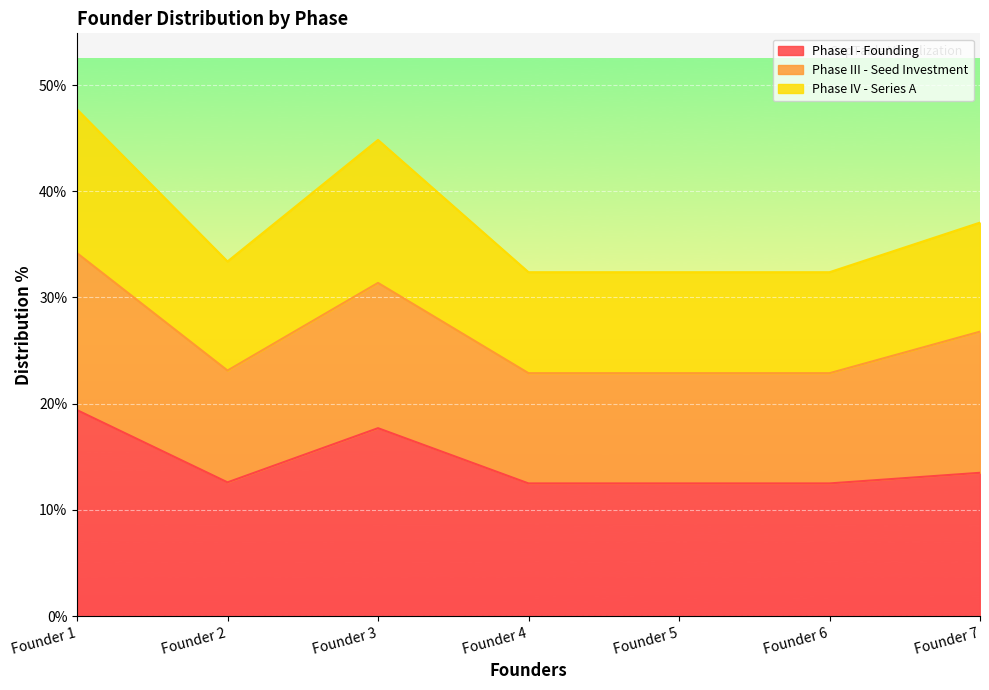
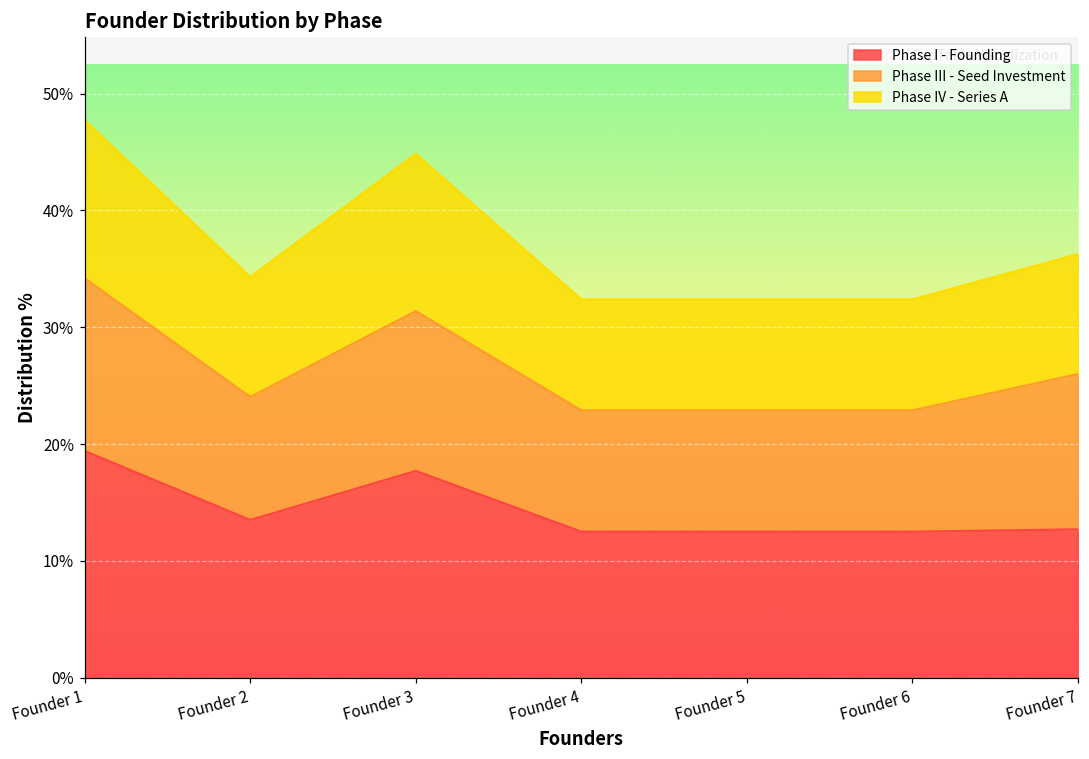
  {
    "Phase I - Founding": {
      "Founder 1": "19.4%",
-     "Founder 2": "12.6%",
+     "Founder 2": "13.5%",
      "Founder 3": "17.7%",
      "Founder 4": "12.5%",
      "Founder 5": "12.5%",
      "Founder 6": "12.5%",
-     "Founder 7": "13.5%"
+     "Founder 7": "12.7%"
    },
    "Phase III - Seed Investment": {
      "Founder 1": "14.8%",
      "Founder 2": "10.5%",
      "Founder 3": "13.7%",
      "Founder 4": "10.4%",
      "Founder 5": "10.4%",
      "Founder 6": "10.4%",
      "Founder 7": "13.3%"
    },
    "Phase IV - Series A": {
      "Founder 1": "13.5%",
      "Founder 2": "10.3%",
      "Founder 3": "13.5%",
      "Founder 4": "9.5%",
      "Founder 5": "9.5%",
      "Founder 6": "9.5%",
      "Founder 7": "10.3%"
    }
  }
